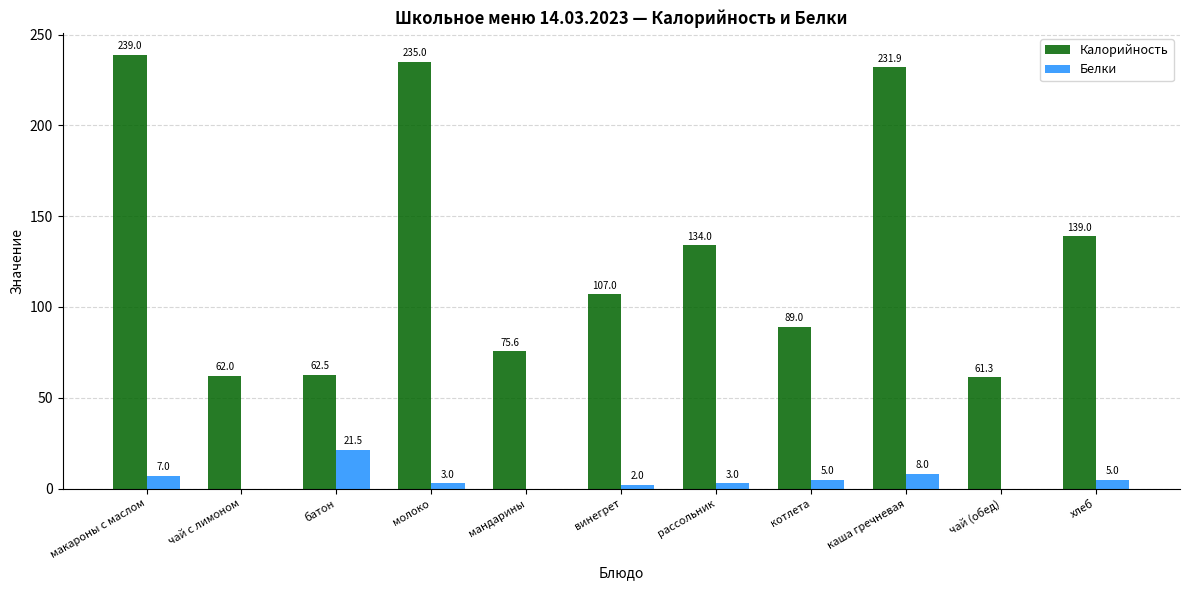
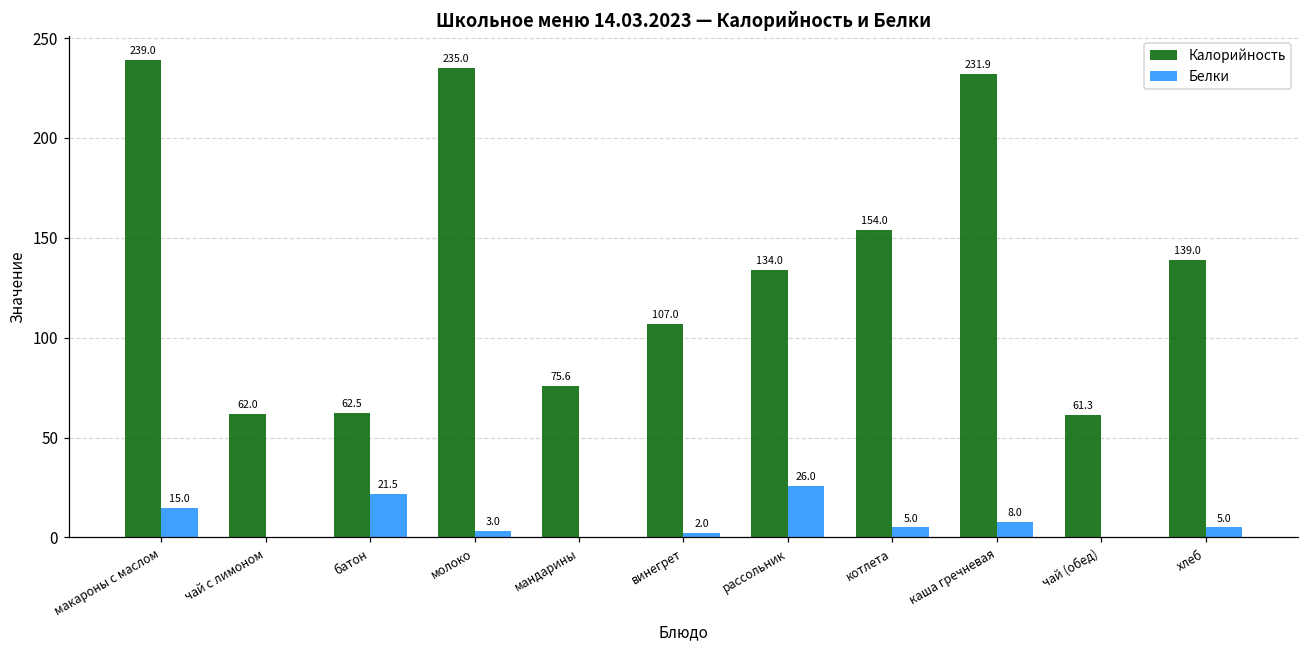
  {
    "Калорийность": {
      "макароны с маслом": 239.0,
      "чай с лимоном": 62.0,
      "батон": 62.5,
      "молоко": 235.0,
      "мандарины": 75.6,
      "винегрет": 107.0,
      "рассольник": 134.0,
-     "котлета": 89.0,
+     "котлета": 154.0,
      "каша гречневая": 231.9,
      "чай (обед)": 61.3,
      "хлеб": 139.0
    },
    "Белки": {
-     "макароны с маслом": 7.0,
+     "макароны с маслом": 15.0,
      "батон": 21.5,
      "молоко": 3.0,
      "винегрет": 2.0,
-     "рассольник": 3.0,
+     "рассольник": 26.0,
      "котлета": 5.0,
      "каша гречневая": 8.0,
      "хлеб": 5.0
    }
  }
